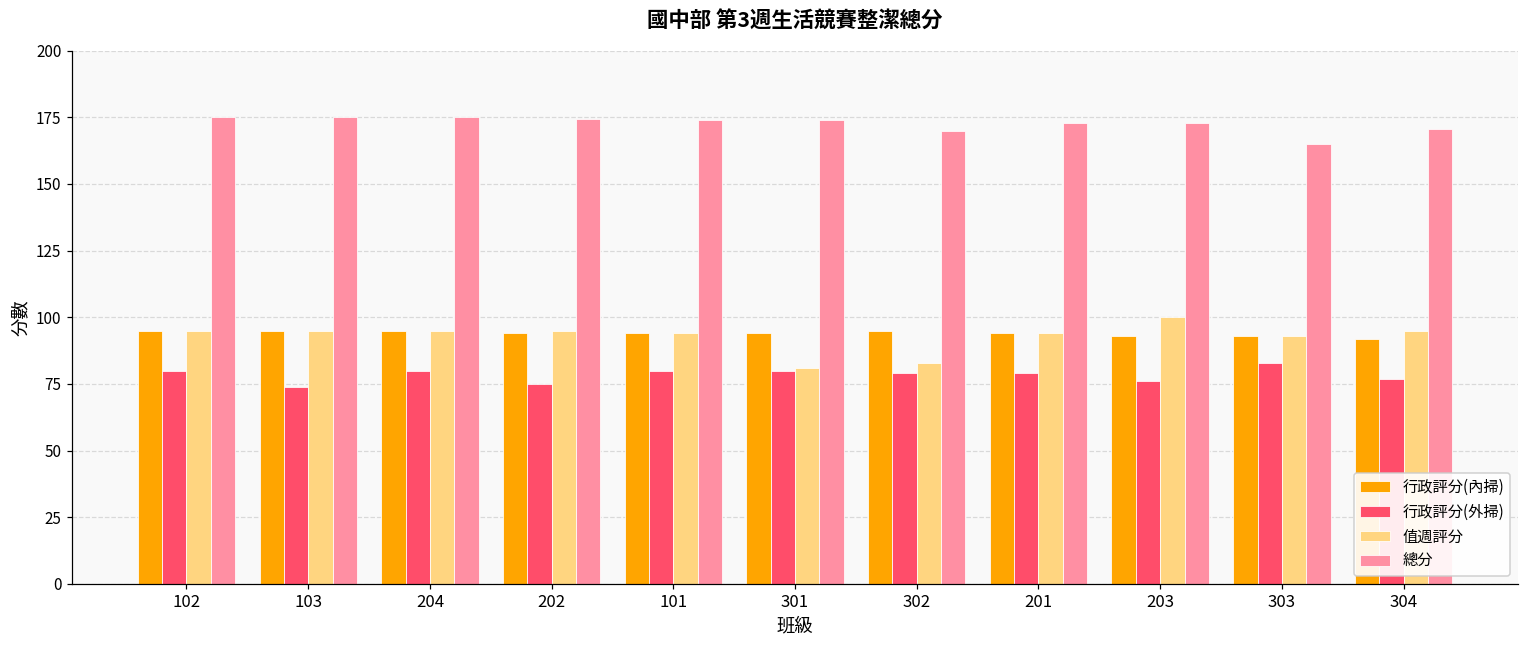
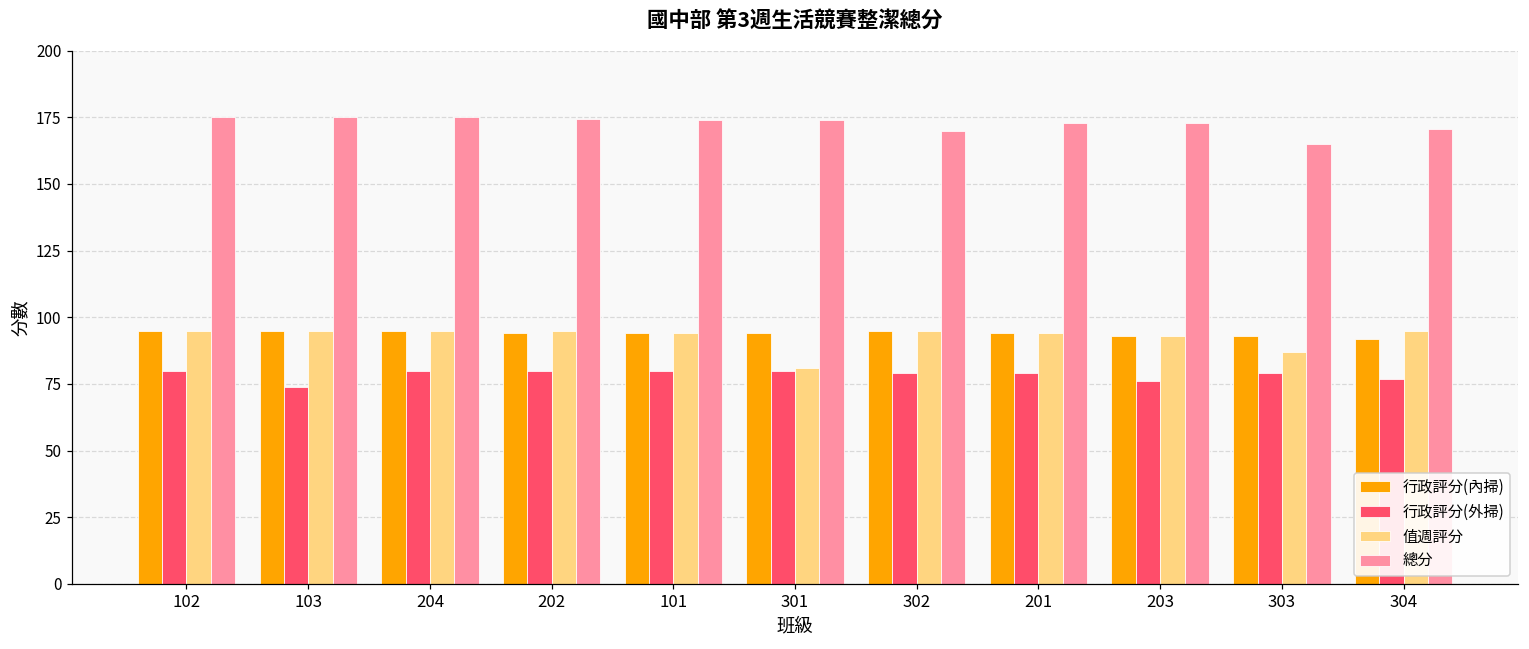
  {
    "行政評分(內掃)": {
      "102": 95,
      "103": 95,
      "204": 95,
      "202": 94,
      "101": 94,
      "301": 94,
      "302": 95,
      "201": 94,
      "203": 93,
      "303": 93,
      "304": 92
    },
    "行政評分(外掃)": {
      "102": 80,
      "103": 74,
      "204": 80,
-     "202": 75,
+     "202": 80,
      "101": 80,
      "301": 80,
      "302": 79,
      "201": 79,
      "203": 76,
-     "303": 83,
+     "303": 79,
      "304": 77
    },
    "值週評分": {
      "102": 95,
      "103": 95,
      "204": 95,
      "202": 95,
      "101": 94,
      "301": 81,
-     "302": 83,
+     "302": 95,
      "201": 94,
-     "203": 100,
-     "303": 93,
+     "203": 93,
+     "303": 87,
      "304": 95
    },
    "總分": {
      "102": 175,
      "103": 175,
      "204": 175,
      "202": 175,
      "101": 174,
      "301": 174,
      "302": 170,
      "201": 173,
      "203": 173,
      "303": 165,
      "304": 171
    }
  }
